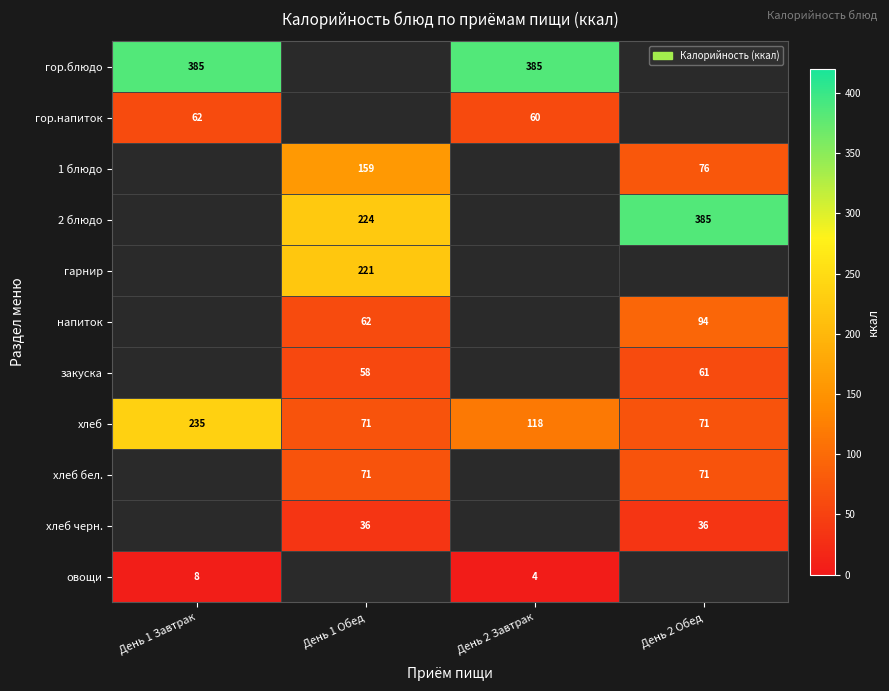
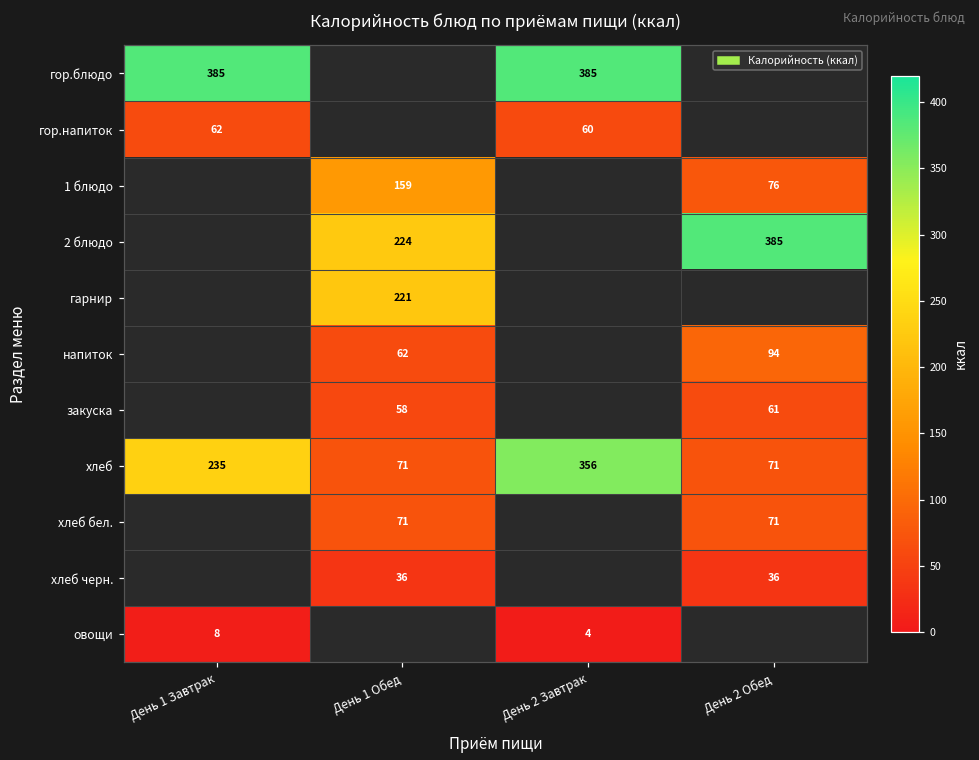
  {
    "гор.блюдо": {
      "День 1 Завтрак": 385,
      "День 2 Завтрак": 385
    },
    "гор.напиток": {
      "День 1 Завтрак": 62,
      "День 2 Завтрак": 60
    },
    "1 блюдо": {
      "День 1 Обед": 159,
      "День 2 Обед": 76
    },
    "2 блюдо": {
      "День 1 Обед": 224,
      "День 2 Обед": 385
    },
    "гарнир": {
      "День 1 Обед": 221
    },
    "напиток": {
      "День 1 Обед": 62,
      "День 2 Обед": 94
    },
    "закуска": {
      "День 1 Обед": 58,
      "День 2 Обед": 61
    },
    "хлеб": {
      "День 1 Завтрак": 235,
      "День 1 Обед": 71,
-     "День 2 Завтрак": 118,
+     "День 2 Завтрак": 356,
      "День 2 Обед": 71
    },
    "хлеб бел.": {
      "День 1 Обед": 71,
      "День 2 Обед": 71
    },
    "хлеб черн.": {
      "День 1 Обед": 36,
      "День 2 Обед": 36
    },
    "овощи": {
      "День 1 Завтрак": 8,
      "День 2 Завтрак": 4
    }
  }
